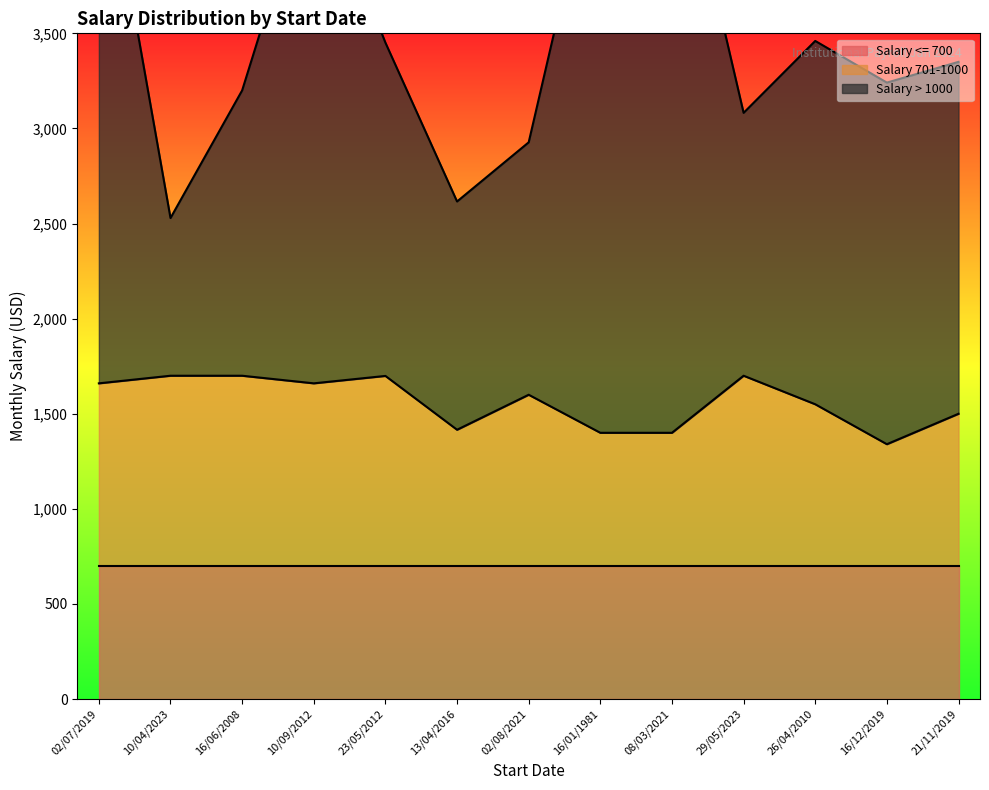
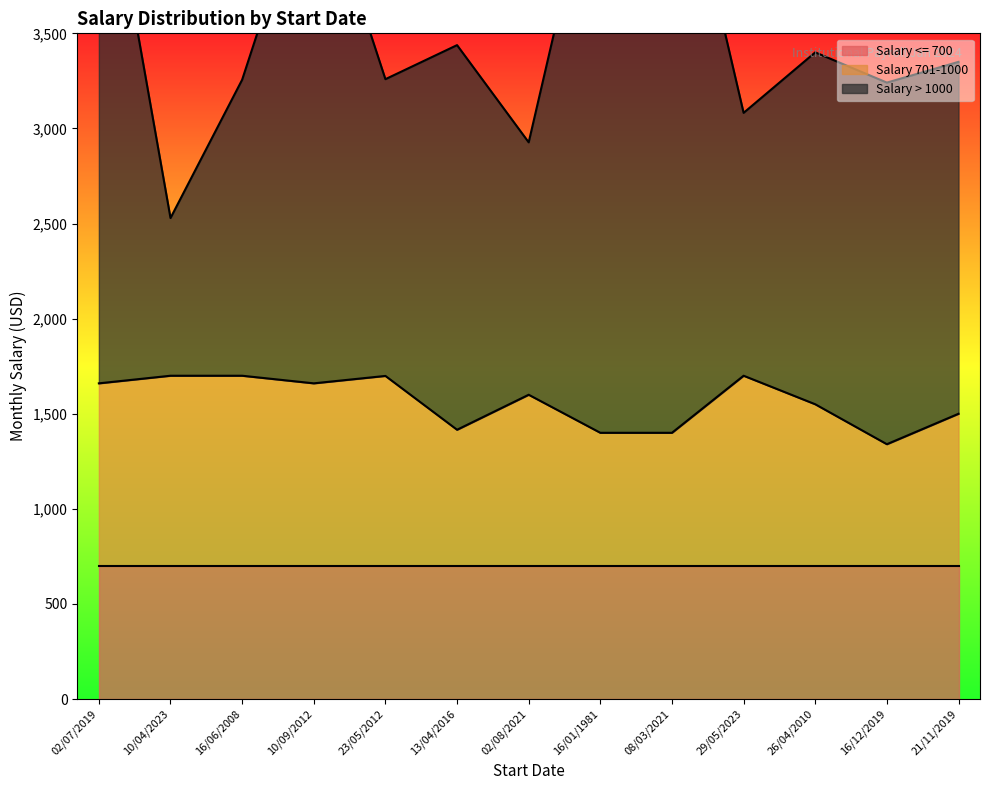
  {
    "Salary > 1000": {
      "10/04/2023": "830",
-     "16/06/2008": "1,500",
-     "23/05/2012": "1,750",
-     "13/04/2016": "1,200",
+     "16/06/2008": "1,560",
+     "23/05/2012": "1,560",
+     "13/04/2016": "2,020",
      "02/08/2021": "1,330",
      "29/05/2023": "1,380",
-     "26/04/2010": "1,910"
+     "26/04/2010": "1,850"
    }
  }
